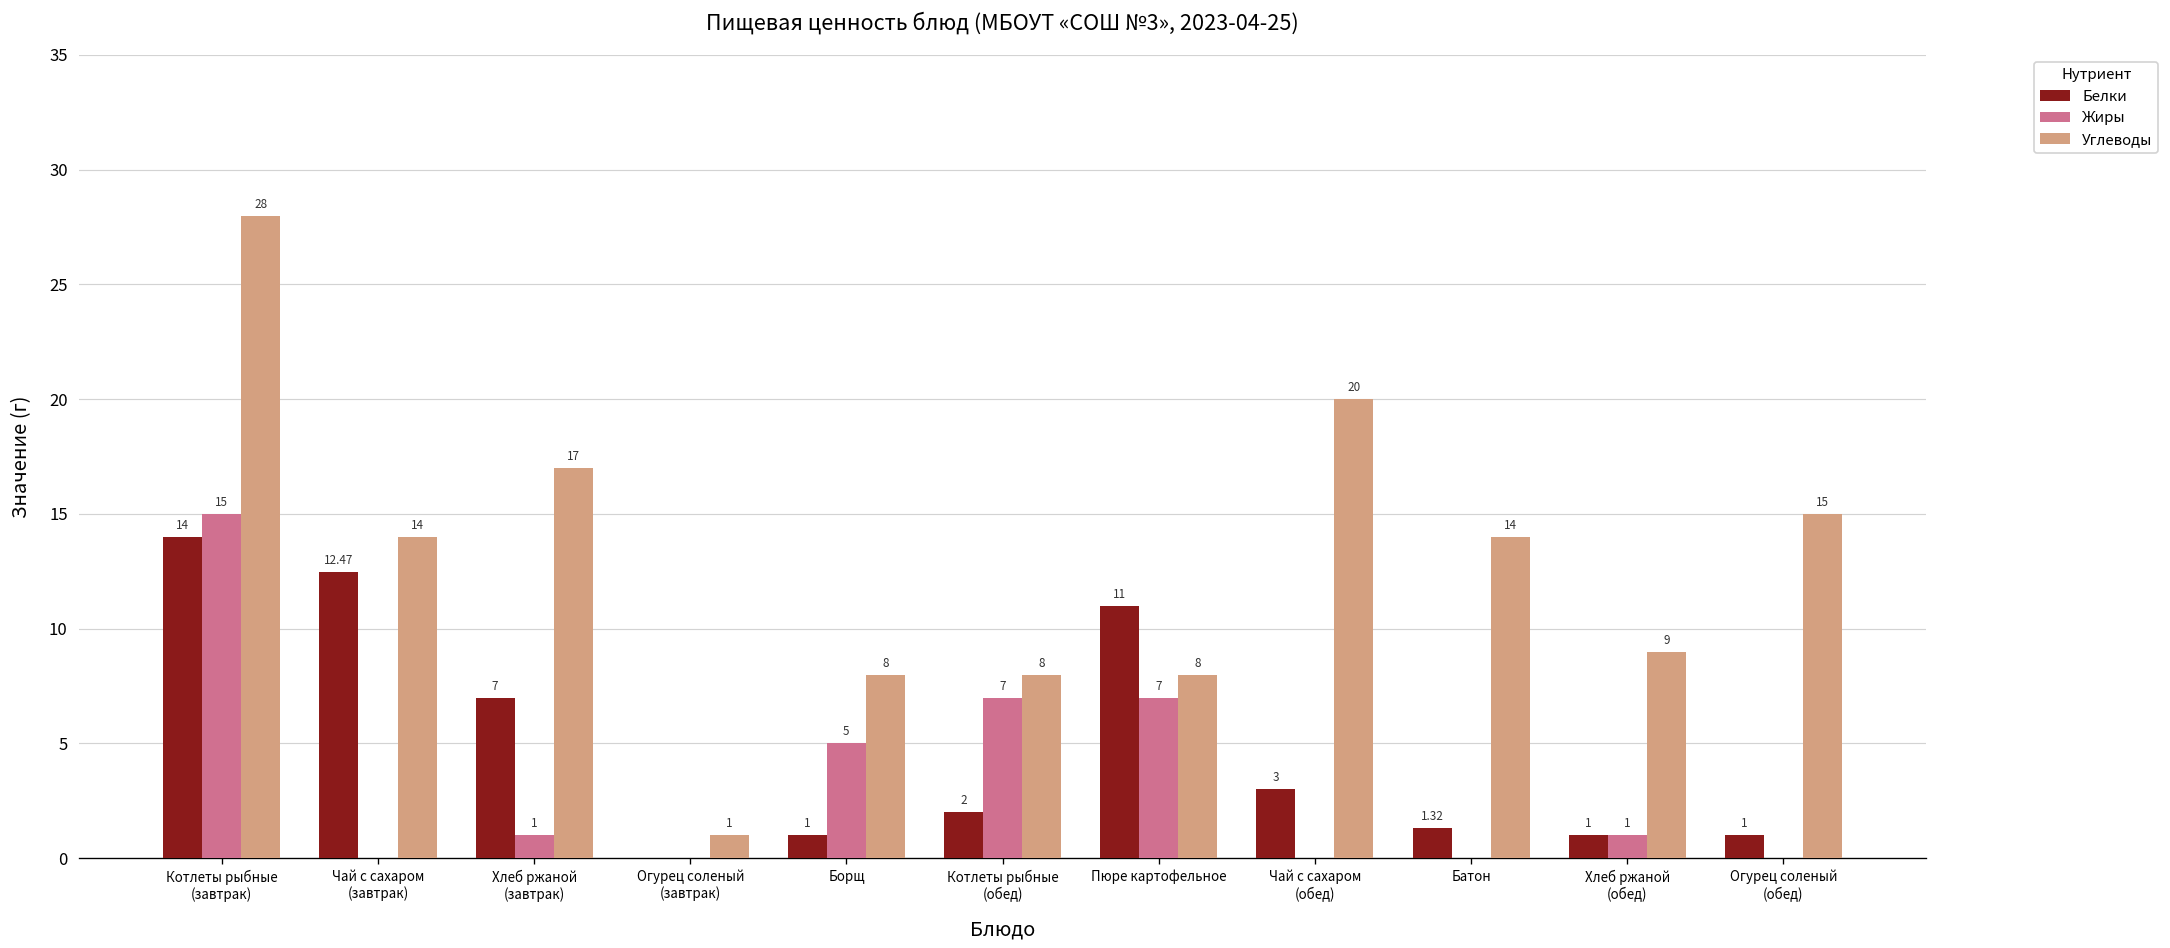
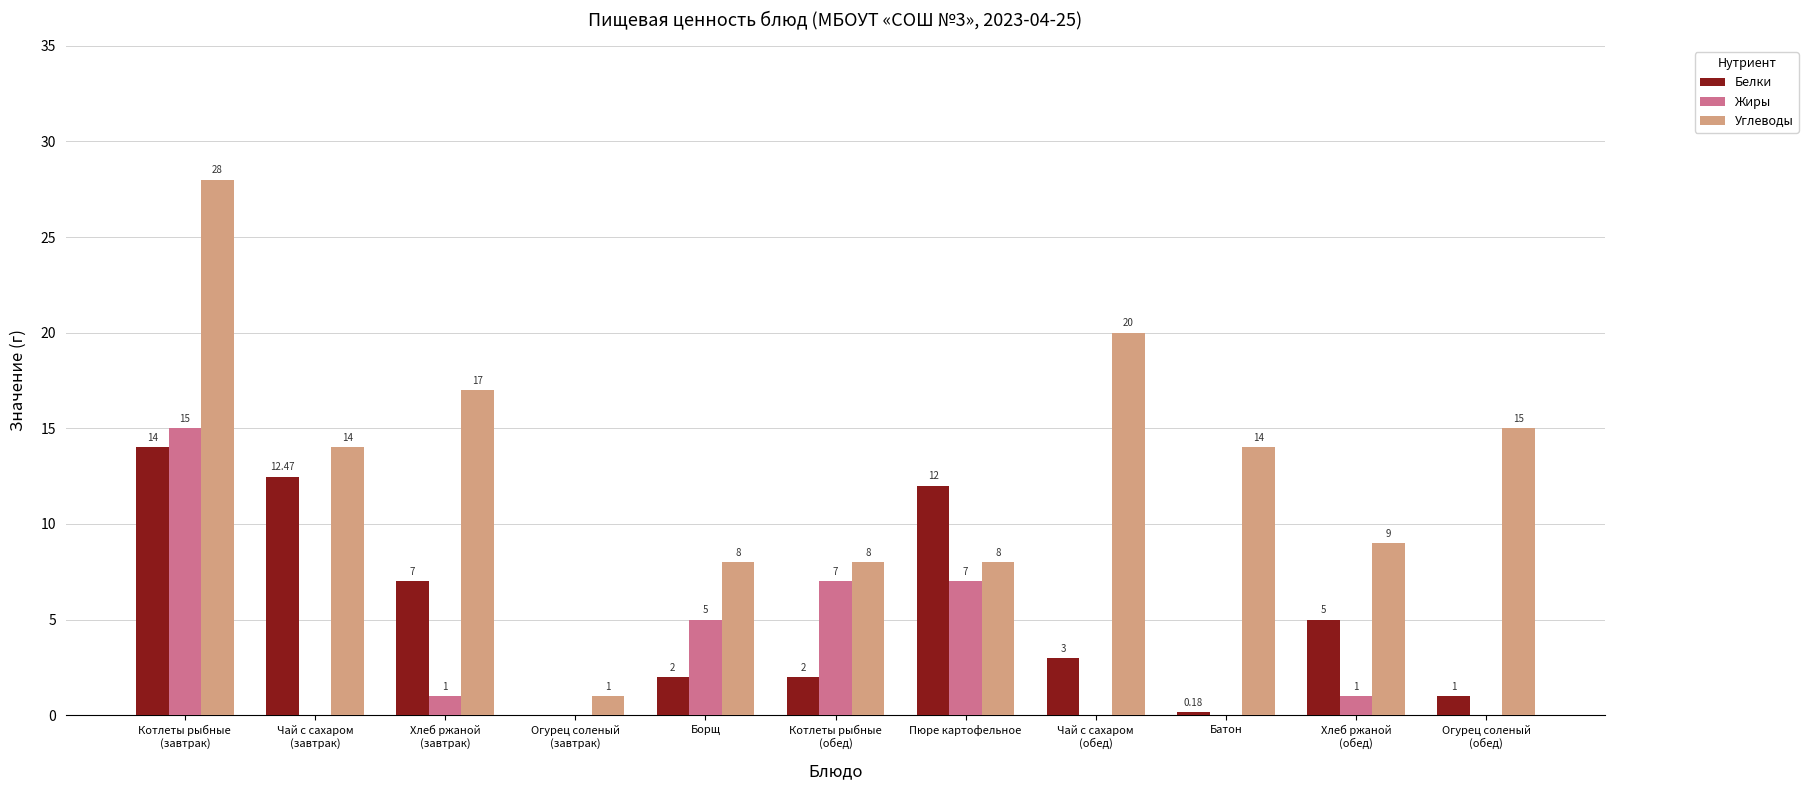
  {
    "Белки": {
      "Котлеты рыбные (завтрак)": 14,
      "Чай с сахаром (завтрак)": 12.47,
      "Хлеб ржаной (завтрак)": 7,
-     "Борщ": 1,
+     "Борщ": 2,
      "Котлеты рыбные (обед)": 2,
-     "Пюре картофельное": 11,
+     "Пюре картофельное": 12,
      "Чай с сахаром (обед)": 3,
-     "Батон": 1.32,
-     "Хлеб ржаной (обед)": 1,
+     "Батон": 0.18,
+     "Хлеб ржаной (обед)": 5,
      "Огурец соленый (обед)": 1
    }
  }
